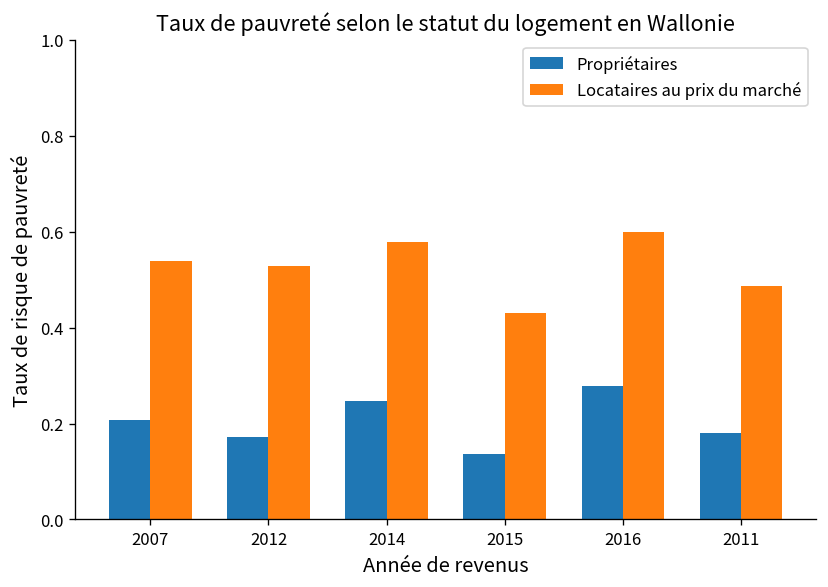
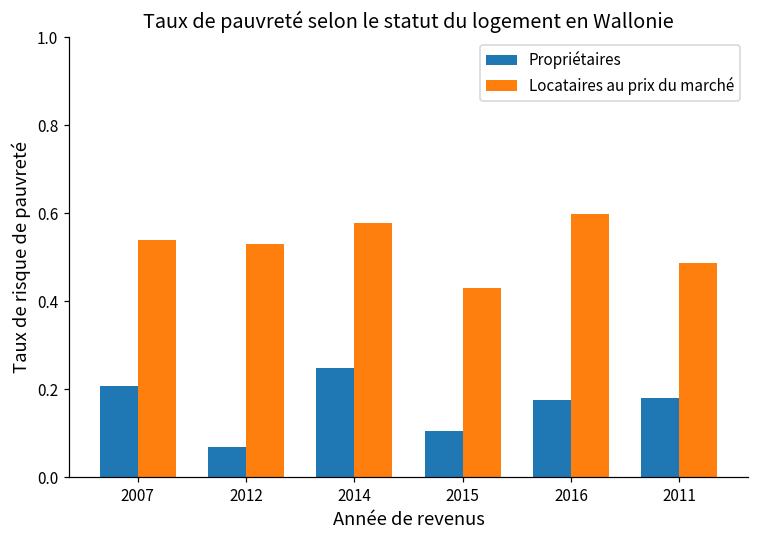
  {
    "Propriétaires": {
      "2007": 0.21,
-     "2012": 0.17,
+     "2012": 0.07,
      "2014": 0.25,
-     "2015": 0.14,
-     "2016": 0.28,
+     "2015": 0.11,
+     "2016": 0.18,
      "2011": 0.18
    },
    "Locataires au prix du marché": {
      "2007": 0.54,
      "2012": 0.53,
      "2014": 0.58,
      "2015": 0.43,
      "2016": 0.60,
      "2011": 0.49
    }
  }
